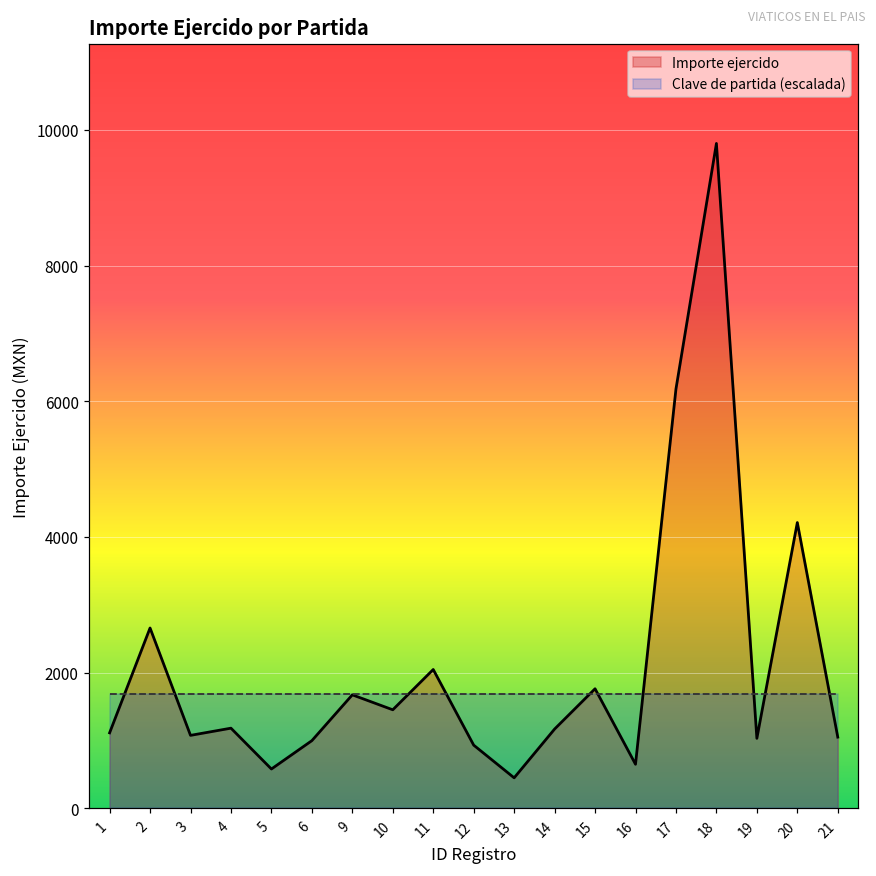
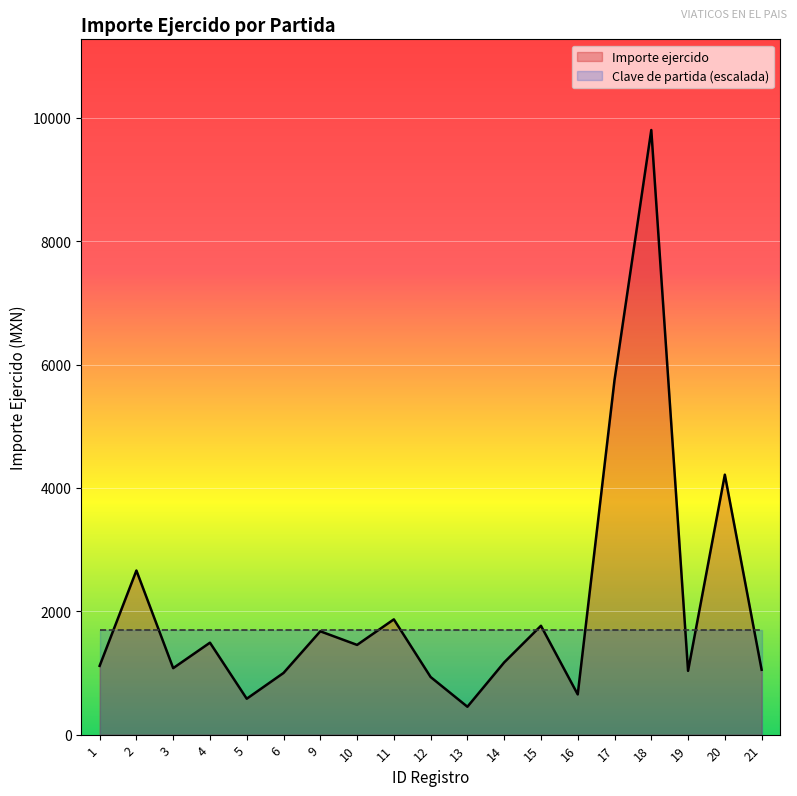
  {
    "Importe ejercido": {
      "1": 1100,
      "2": 2700,
      "3": 1100,
-     "4": 1200,
+     "4": 1500,
      "5": 600,
      "6": 1000,
      "10": 1500,
-     "11": 2000,
+     "11": 1900,
      "12": 900,
      "13": 500,
      "14": 1200,
      "15": 1800,
      "16": 700,
-     "17": 6200,
+     "17": 5700,
      "18": 9800,
      "19": 1000,
      "20": 4200,
      "21": 1100
    },
    "Clave de partida (escalada)": {
      "1": 1700,
      "2": 1700,
      "3": 1700,
      "4": 1700,
      "5": 1700,
      "6": 1700,
      "10": 1700,
      "11": 1700,
      "12": 1700,
      "13": 1700,
      "14": 1700,
      "15": 1700,
      "16": 1700,
      "17": 1700,
      "18": 1700,
      "19": 1700,
      "20": 1700,
      "21": 1700
    }
  }
